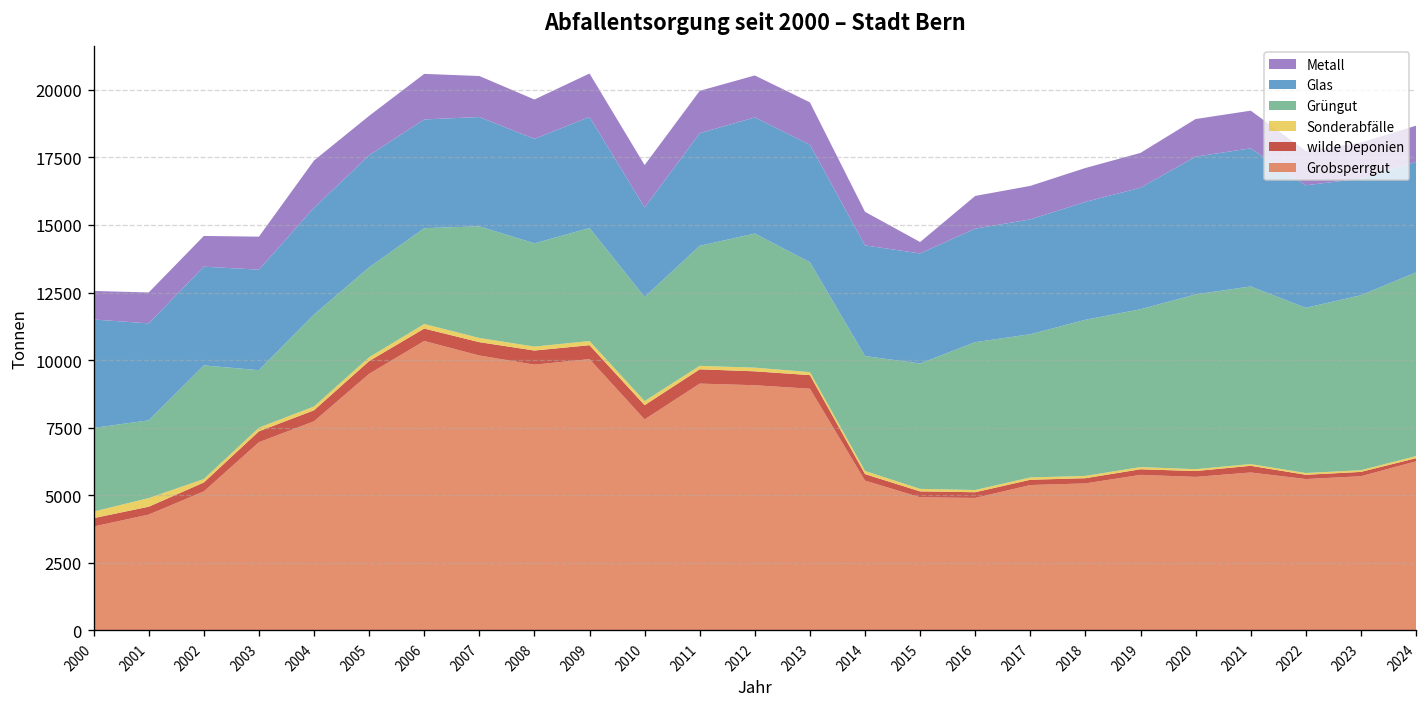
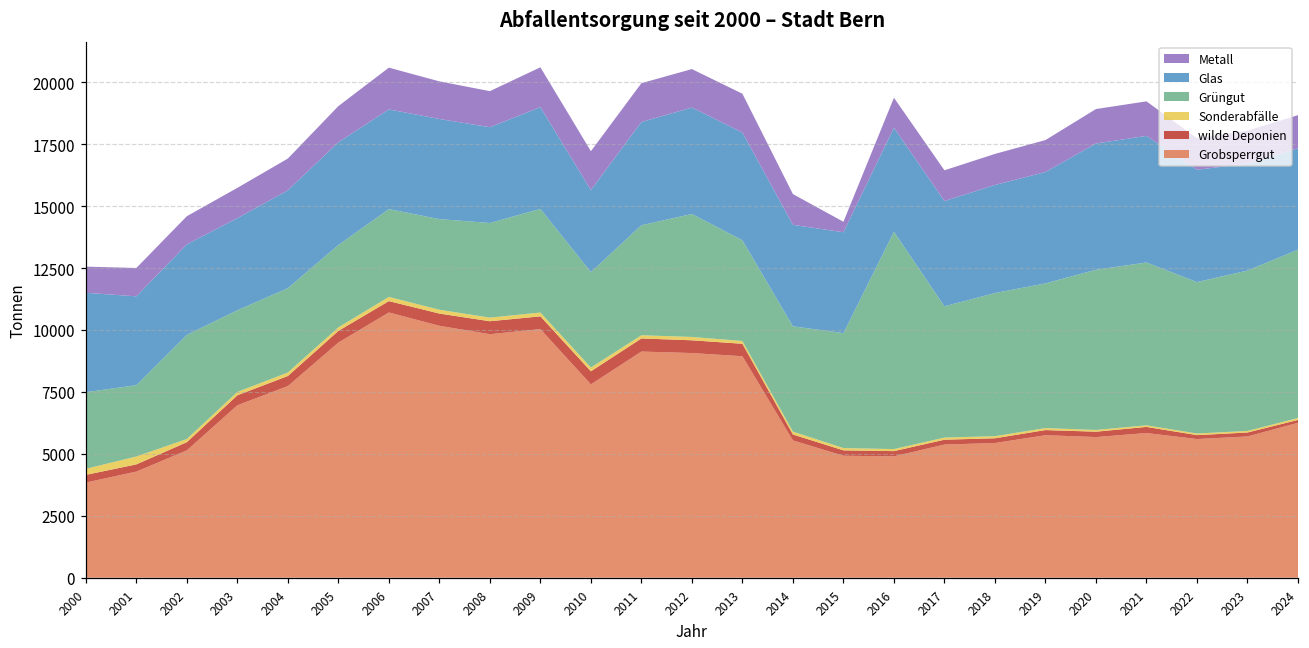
  {
    "Grobsperrgut": {
      "2000": 3800,
      "2001": 4300,
      "2002": 5100,
      "2003": 7000,
      "2004": 7700,
      "2005": 9500,
      "2006": 10700,
      "2007": 10200,
      "2008": 9800,
      "2009": 10000,
      "2010": 7800,
      "2011": 9100,
      "2012": 9100,
      "2013": 8900,
      "2014": 5500,
      "2015": 4900,
      "2016": 4900,
      "2017": 5400,
      "2018": 5400,
      "2019": 5800,
      "2020": 5700,
      "2021": 5800,
      "2022": 5600,
      "2023": 5700,
      "2024": 6300
    },
    "wilde Deponien": {
      "2000": 300,
      "2001": 300,
      "2002": 300,
      "2003": 400,
      "2004": 400,
      "2005": 500,
      "2006": 500,
      "2007": 500,
      "2008": 500,
      "2009": 500,
      "2010": 500,
      "2011": 500,
      "2012": 500,
      "2014": 200
    },
    "Sonderabfälle": {
      "2000": 200,
      "2001": 300,
      "2002": 100,
      "2003": 100,
      "2004": 100,
      "2005": 100,
      "2006": 200,
      "2007": 200,
      "2008": 100,
      "2009": 200,
      "2010": 200,
      "2011": 100,
      "2012": 100,
      "2014": 100
    },
    "Grüngut": {
      "2000": 3100,
      "2001": 2900,
      "2002": 4200,
-     "2003": 2100,
+     "2003": 3300,
      "2004": 3400,
      "2005": 3300,
      "2006": 3500,
-     "2007": 4100,
+     "2007": 3700,
      "2008": 3800,
      "2009": 4200,
      "2010": 3900,
      "2011": 4400,
      "2012": 5000,
      "2013": 4100,
      "2014": 4300,
      "2015": 4600,
-     "2016": 5500,
+     "2016": 8800,
      "2017": 5300,
      "2018": 5800,
      "2019": 5800,
      "2020": 6500,
      "2021": 6600,
      "2022": 6100,
      "2023": 6500,
      "2024": 6800
    },
    "Glas": {
      "2000": 4000,
      "2001": 3600,
      "2002": 3700,
      "2003": 3700,
      "2004": 4000,
      "2005": 4100,
      "2006": 4000,
      "2007": 4000,
      "2008": 3900,
      "2009": 4100,
      "2010": 3300,
      "2011": 4200,
      "2012": 4300,
      "2013": 4400,
      "2014": 4100,
      "2015": 4100,
      "2016": 4200,
      "2017": 4300,
      "2018": 4400,
      "2019": 4500,
      "2020": 5100,
      "2021": 5100,
      "2022": 4500,
      "2023": 4300,
      "2024": 4100
    },
    "Metall": {
      "2000": 1100,
      "2001": 1100,
      "2002": 1100,
      "2003": 1200,
-     "2004": 1700,
+     "2004": 1300,
      "2005": 1500,
      "2006": 1700,
      "2007": 1500,
      "2008": 1500,
      "2009": 1600,
      "2010": 1600,
      "2011": 1600,
      "2012": 1600,
      "2013": 1600,
      "2014": 1200,
      "2015": 400,
      "2016": 1200,
      "2017": 1200,
      "2018": 1300,
      "2019": 1300,
      "2020": 1400,
      "2021": 1400,
      "2024": 1300
    }
  }
